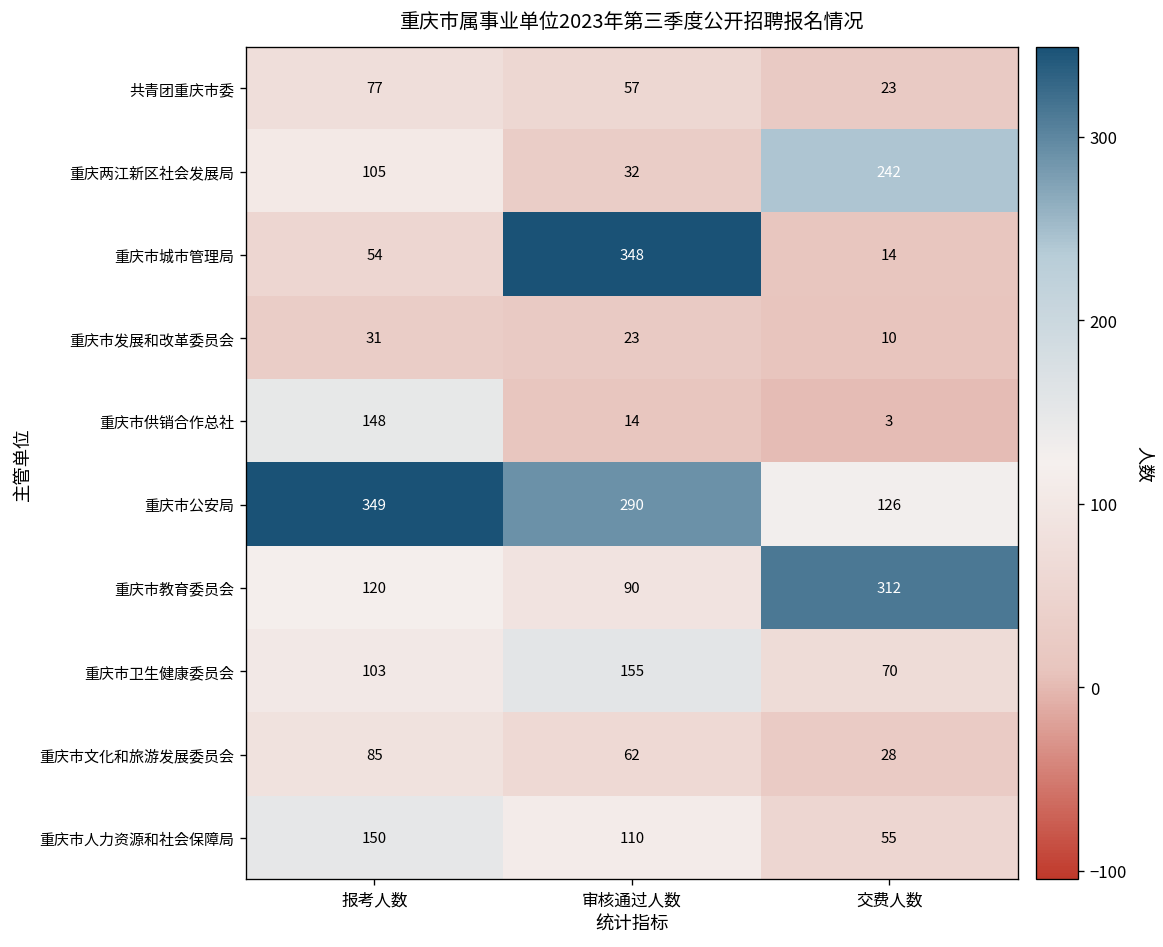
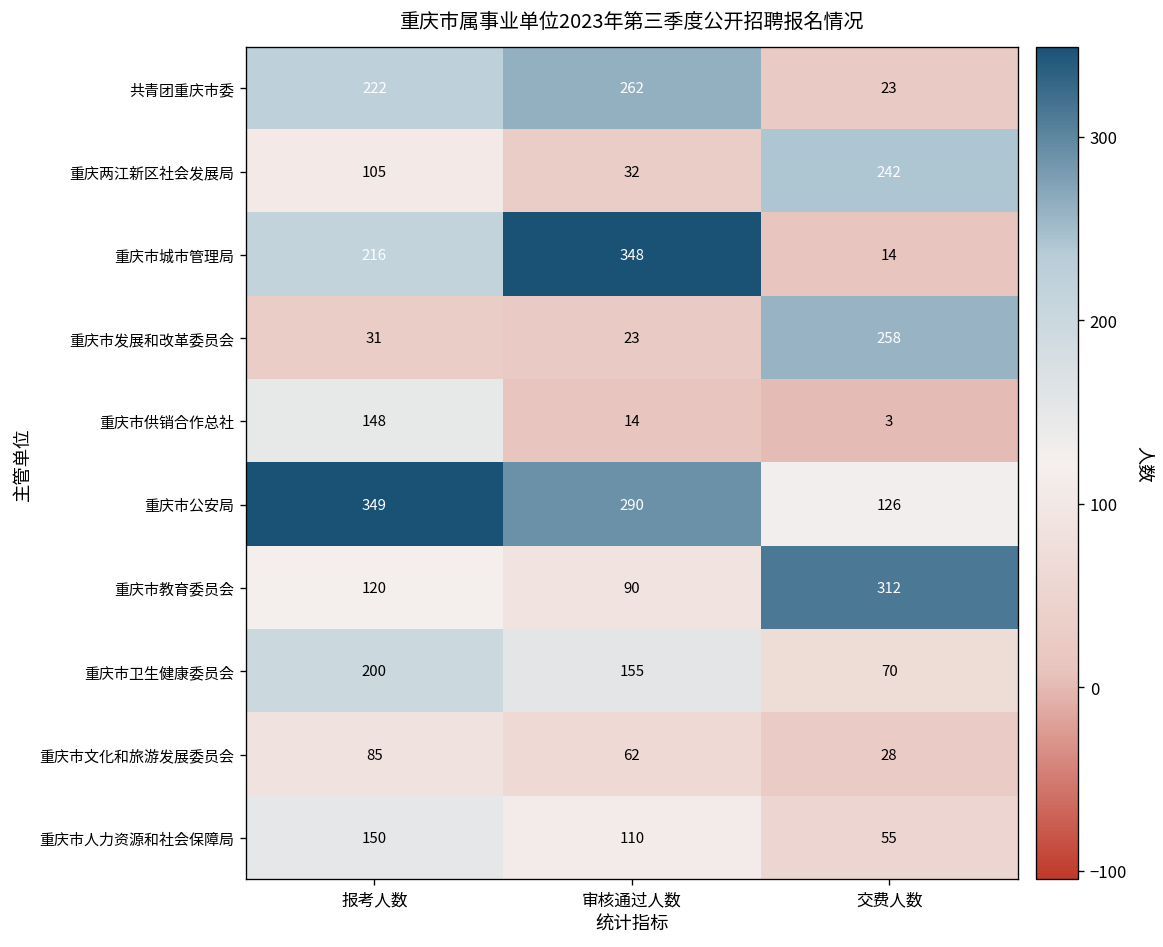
  {
    "共青团重庆市委": {
-     "报考人数": 77,
-     "审核通过人数": 57,
+     "报考人数": 222,
+     "审核通过人数": 262,
      "交费人数": 23
    },
    "重庆两江新区社会发展局": {
      "报考人数": 105,
      "审核通过人数": 32,
      "交费人数": 242
    },
    "重庆市城市管理局": {
-     "报考人数": 54,
+     "报考人数": 216,
      "审核通过人数": 348,
      "交费人数": 14
    },
    "重庆市发展和改革委员会": {
      "报考人数": 31,
      "审核通过人数": 23,
-     "交费人数": 10
+     "交费人数": 258
    },
    "重庆市供销合作总社": {
      "报考人数": 148,
      "审核通过人数": 14,
      "交费人数": 3
    },
    "重庆市公安局": {
      "报考人数": 349,
      "审核通过人数": 290,
      "交费人数": 126
    },
    "重庆市教育委员会": {
      "报考人数": 120,
      "审核通过人数": 90,
      "交费人数": 312
    },
    "重庆市卫生健康委员会": {
-     "报考人数": 103,
+     "报考人数": 200,
      "审核通过人数": 155,
      "交费人数": 70
    },
    "重庆市文化和旅游发展委员会": {
      "报考人数": 85,
      "审核通过人数": 62,
      "交费人数": 28
    },
    "重庆市人力资源和社会保障局": {
      "报考人数": 150,
      "审核通过人数": 110,
      "交费人数": 55
    }
  }
